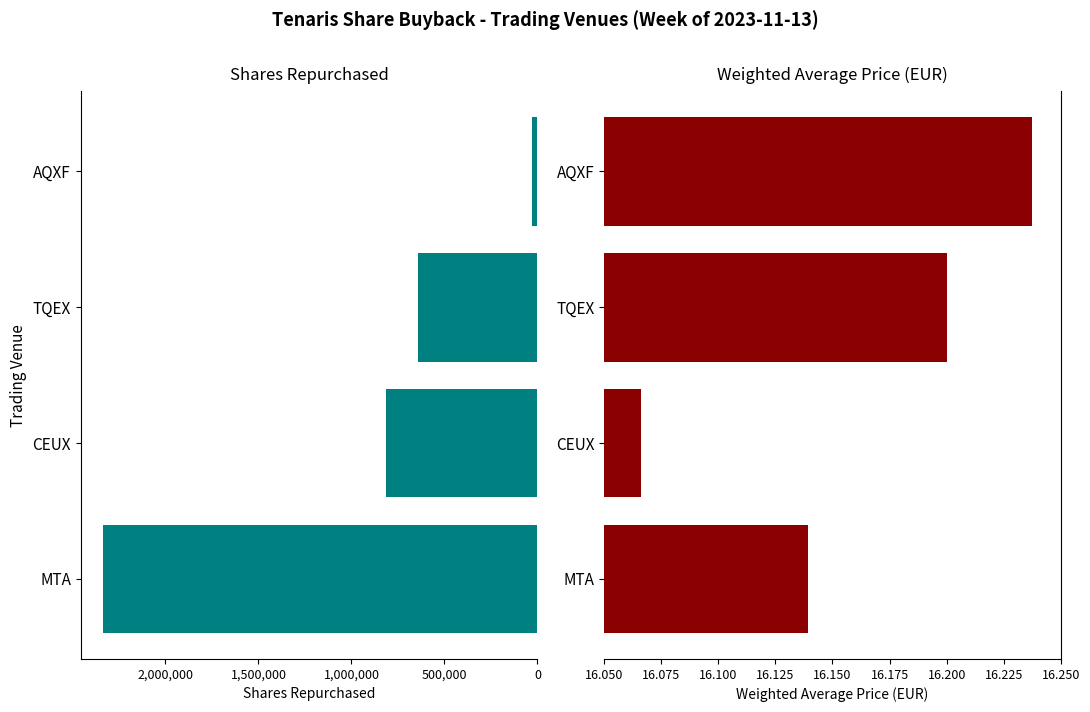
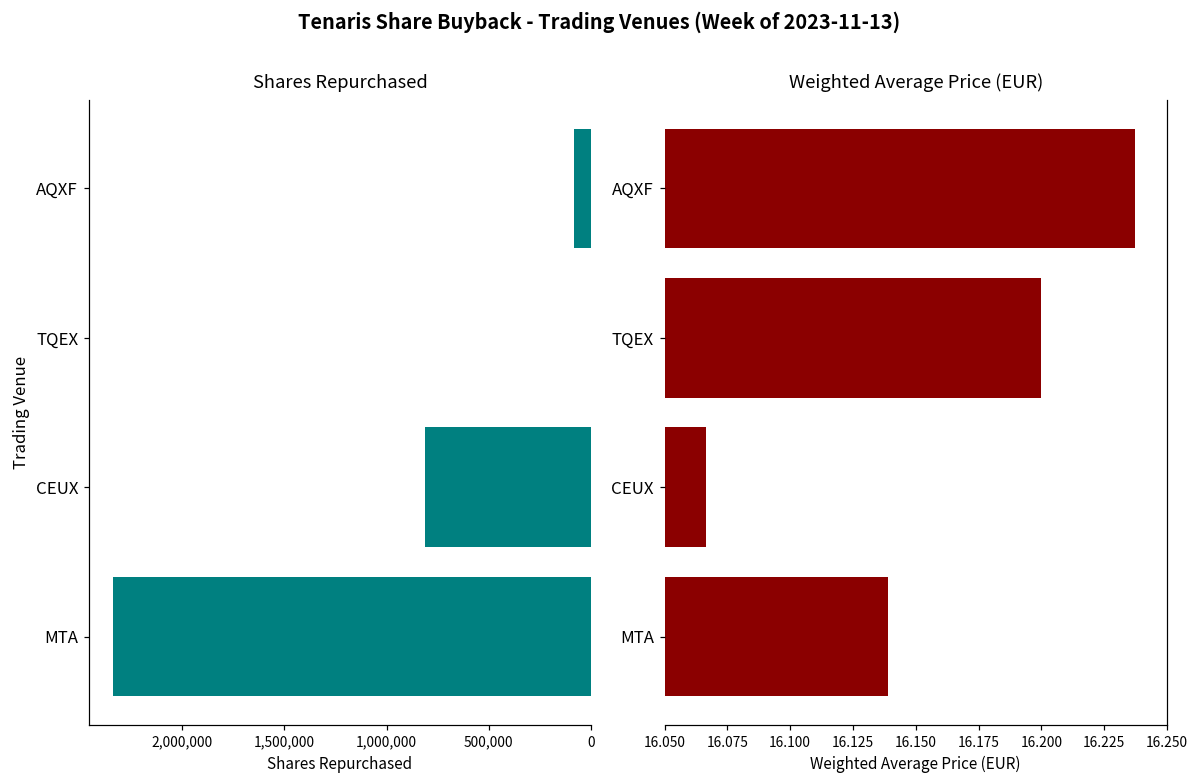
  {
    "Shares Repurchased": {
-     "AQXF": "30,000",
-     "TQEX": "640,000",
+     "AQXF": "80,000",
+     "TQEX": "0",
      "CEUX": "810,000",
      "MTA": "2,340,000"
    },
    "Weighted Average Price (EUR)": {
      "AQXF": "16.237",
      "TQEX": "16.200",
      "CEUX": "16.066",
      "MTA": "16.139"
    }
  }
